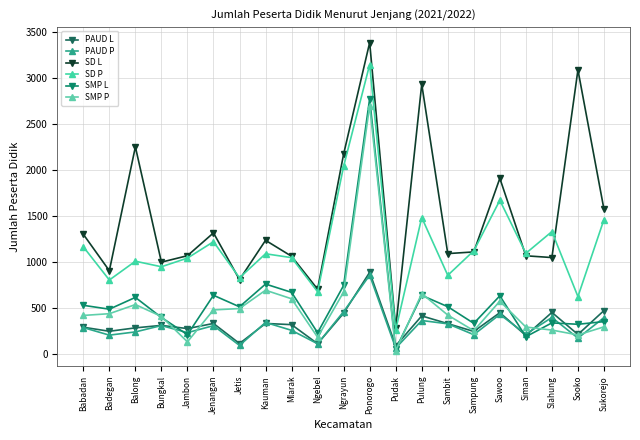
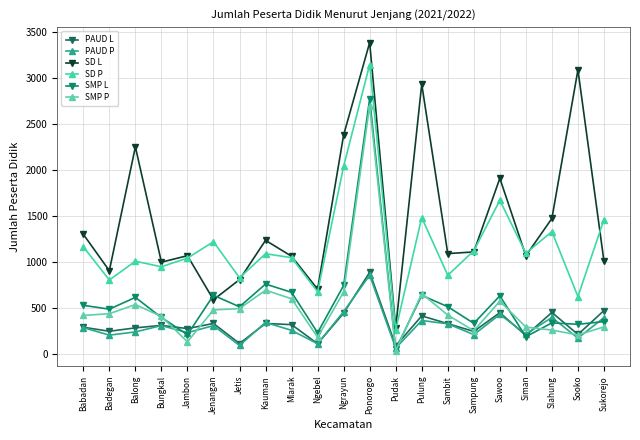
  {
    "SD L": {
      "Babadan": 1300,
      "Badegan": 900,
      "Balong": 2300,
      "Bungkal": 1000,
-     "Jenangan": 1300,
+     "Jenangan": 600,
      "Kauman": 1200,
      "Ngebel": 700,
-     "Ngrayun": 2200,
+     "Ngrayun": 2400,
      "Ponorogo": 3400,
      "Pulung": 2900,
      "Sambit": 1100,
      "Sawoo": 1900,
-     "Slahung": 1100,
+     "Slahung": 1500,
      "Sooko": 3100,
-     "Sukorejo": 1600
+     "Sukorejo": 1000
    }
  }
